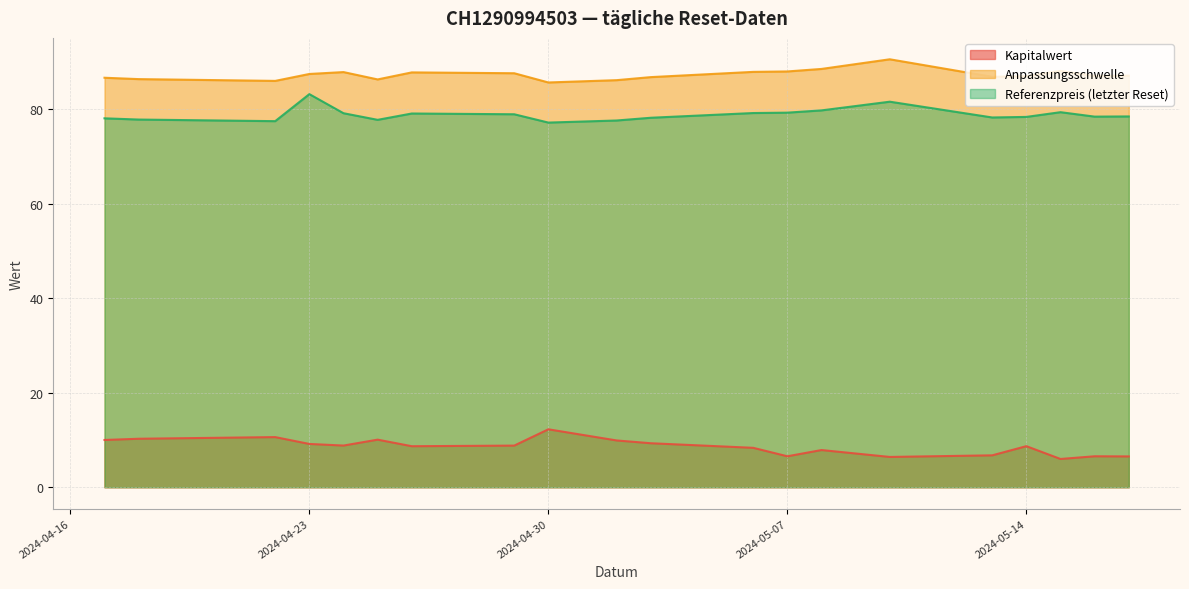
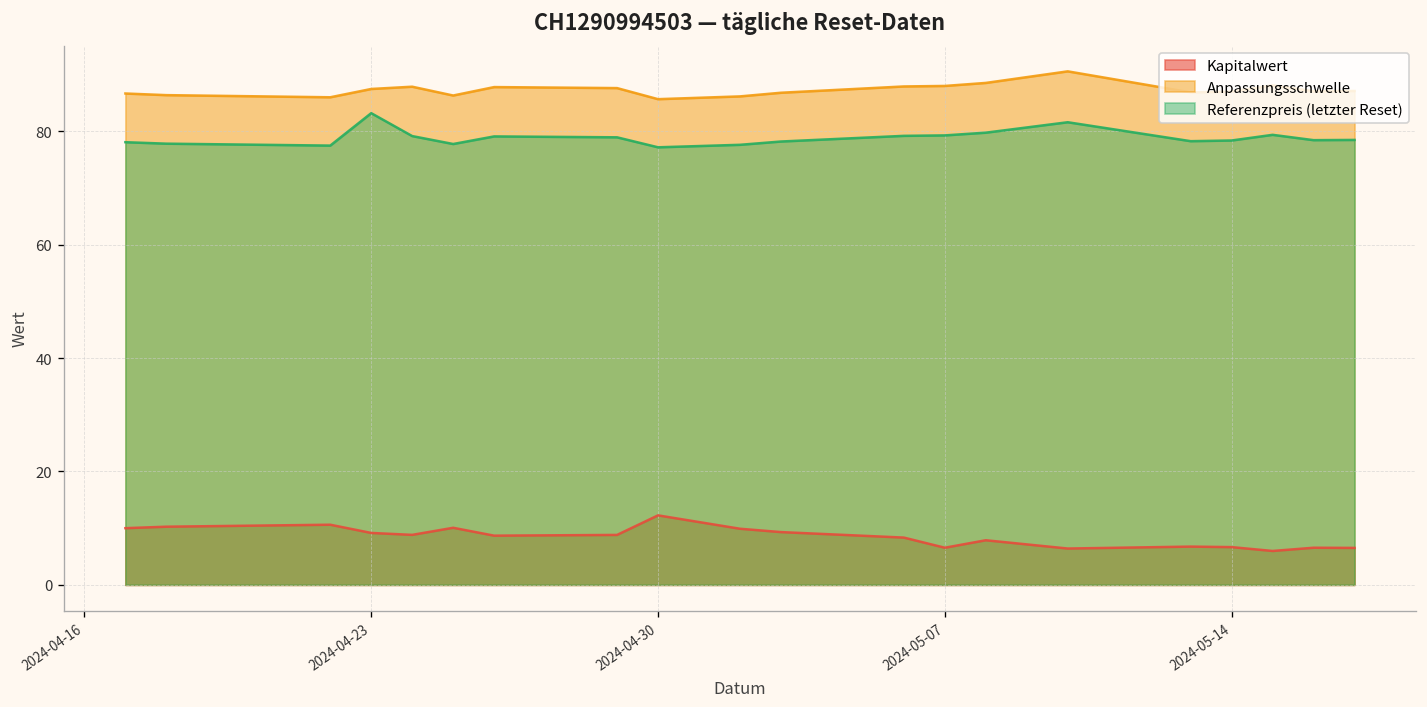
  {
    "Kapitalwert": {
      "2024-04-23": 9,
      "2024-04-30": 12,
      "2024-05-07": 7,
-     "2024-05-14": 9
+     "2024-05-14": 7
    },
    "Anpassungsschwelle": {
      "2024-04-23": 87,
      "2024-04-30": 86,
      "2024-05-07": 88
    },
    "Referenzpreis (letzter Reset)": {
      "2024-04-23": 83,
      "2024-04-30": 77,
      "2024-05-07": 79,
      "2024-05-14": 78
    }
  }
